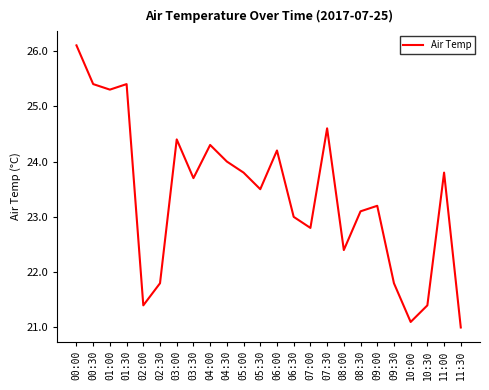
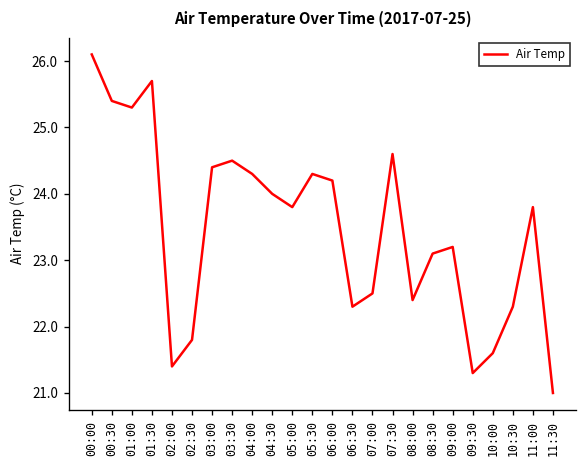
  {
    "00:00": 26.1,
    "00:30": 25.4,
    "01:00": 25.3,
-   "01:30": 25.4,
+   "01:30": 25.7,
    "02:00": 21.4,
    "02:30": 21.8,
    "03:00": 24.4,
-   "03:30": 23.7,
+   "03:30": 24.5,
    "04:00": 24.3,
    "04:30": 24.0,
    "05:00": 23.8,
-   "05:30": 23.5,
+   "05:30": 24.3,
    "06:00": 24.2,
-   "06:30": 23.0,
-   "07:00": 22.8,
+   "06:30": 22.3,
+   "07:00": 22.5,
    "07:30": 24.6,
    "08:00": 22.4,
    "08:30": 23.1,
    "09:00": 23.2,
-   "09:30": 21.8,
-   "10:00": 21.1,
-   "10:30": 21.4,
+   "09:30": 21.3,
+   "10:00": 21.6,
+   "10:30": 22.3,
    "11:00": 23.8,
    "11:30": 21.0
  }
